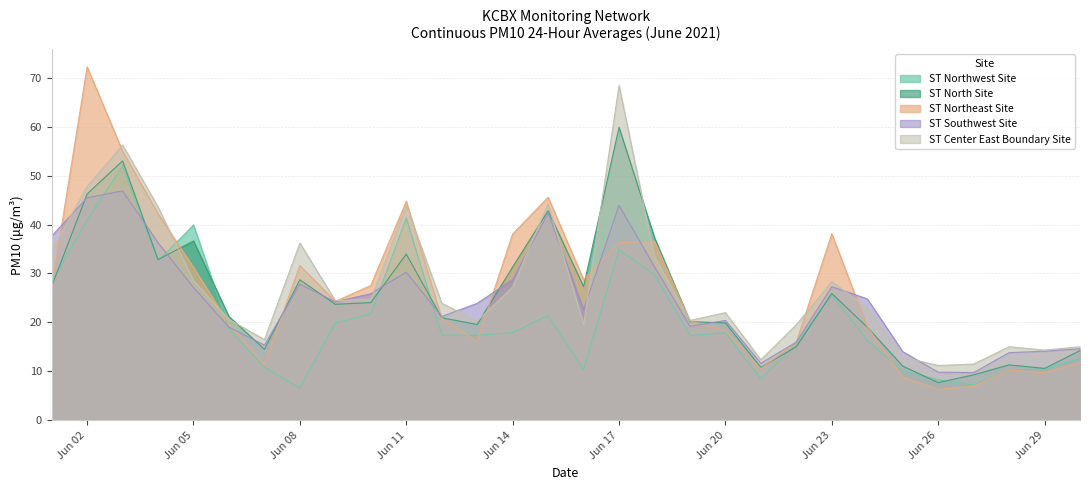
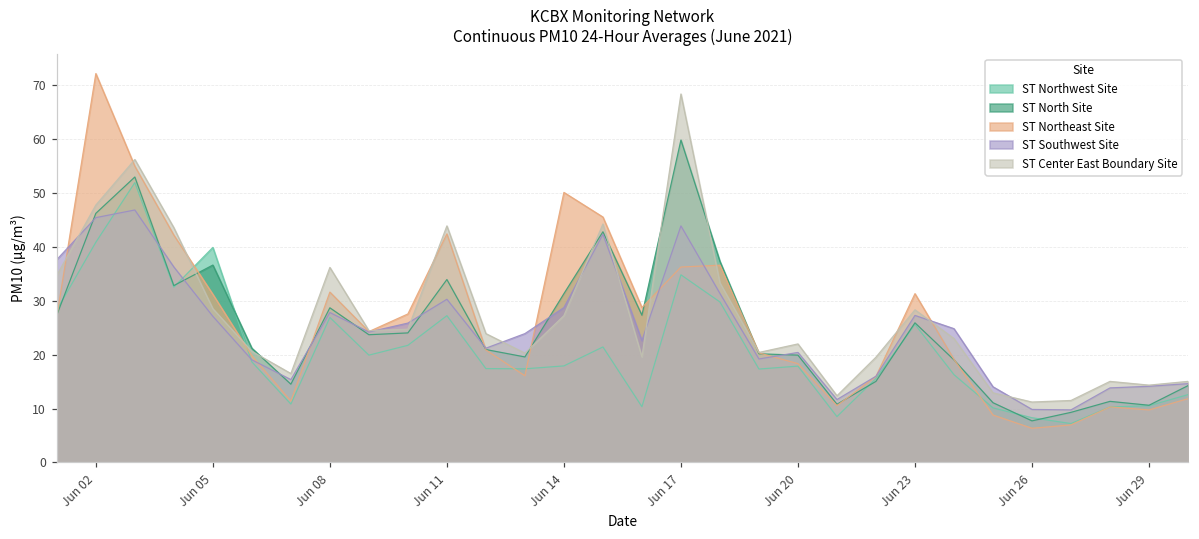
  {
    "ST Northwest Site": {
      "Jun 02": 41,
      "Jun 05": 40,
-     "Jun 08": 7,
-     "Jun 11": 41,
+     "Jun 08": 27,
+     "Jun 11": 27,
      "Jun 14": 18,
      "Jun 17": 35,
      "Jun 26": 8
    },
    "ST North Site": {
      "Jun 02": 46,
      "Jun 05": 37,
      "Jun 08": 29,
      "Jun 11": 34,
      "Jun 14": 31,
      "Jun 17": 60,
      "Jun 26": 8
    },
    "ST Northeast Site": {
      "Jun 02": 72,
      "Jun 05": 31,
      "Jun 08": 32,
-     "Jun 11": 45,
-     "Jun 14": 38,
+     "Jun 11": 42,
+     "Jun 14": 50,
      "Jun 17": 36,
-     "Jun 23": 38,
+     "Jun 23": 31,
      "Jun 26": 6,
      "Jun 29": 10
    }
  }
